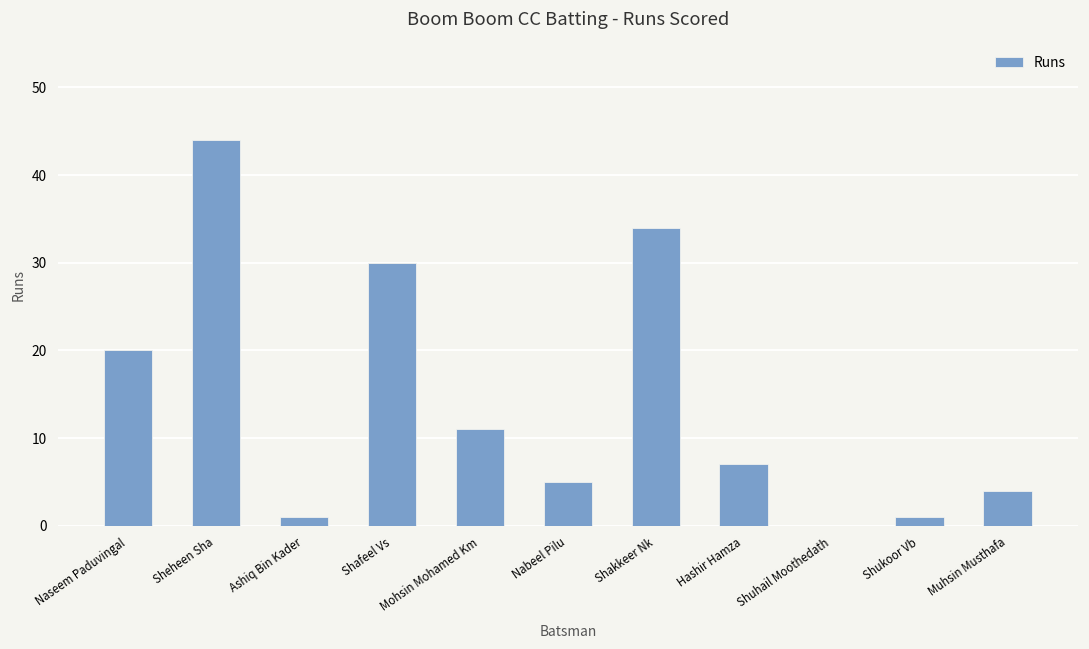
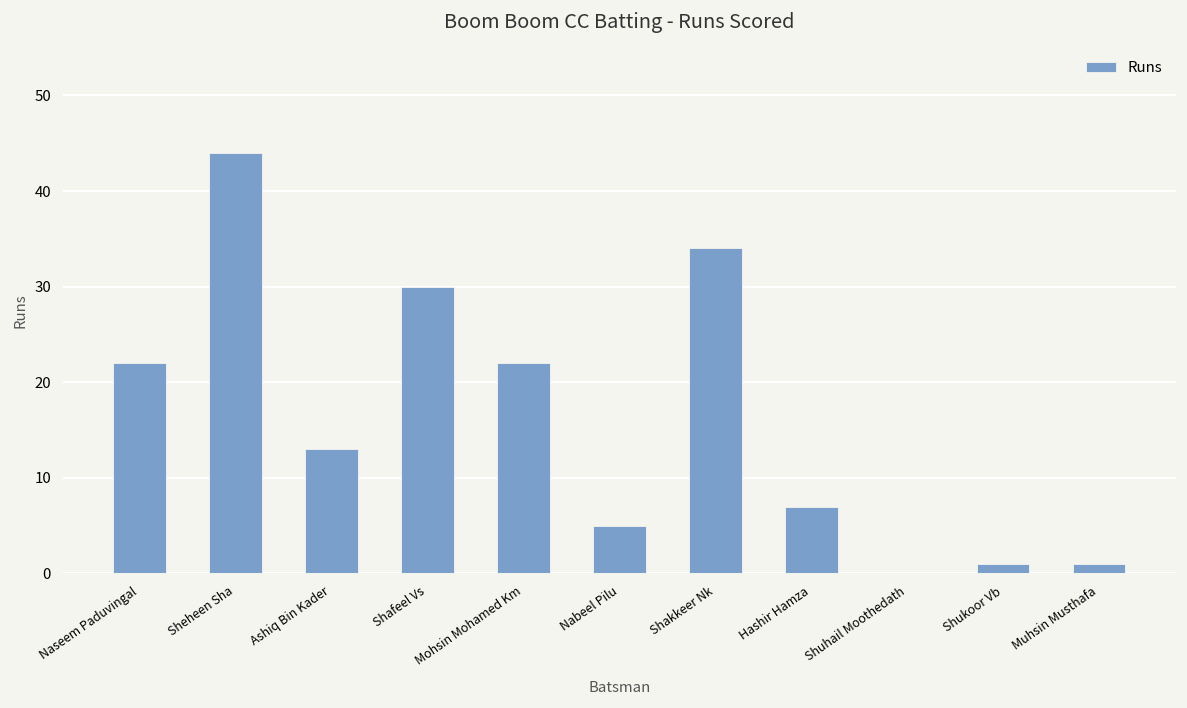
  {
-   "Naseem Paduvingal": 20,
+   "Naseem Paduvingal": 22,
    "Sheheen Sha": 44,
-   "Ashiq Bin Kader": 1,
+   "Ashiq Bin Kader": 13,
    "Shafeel Vs": 30,
-   "Mohsin Mohamed Km": 11,
+   "Mohsin Mohamed Km": 22,
    "Nabeel Pilu": 5,
    "Shakkeer Nk": 34,
    "Hashir Hamza": 7,
    "Shuhail Moothedath": 0,
    "Shukoor Vb": 1,
-   "Muhsin Musthafa": 4
+   "Muhsin Musthafa": 1
  }
